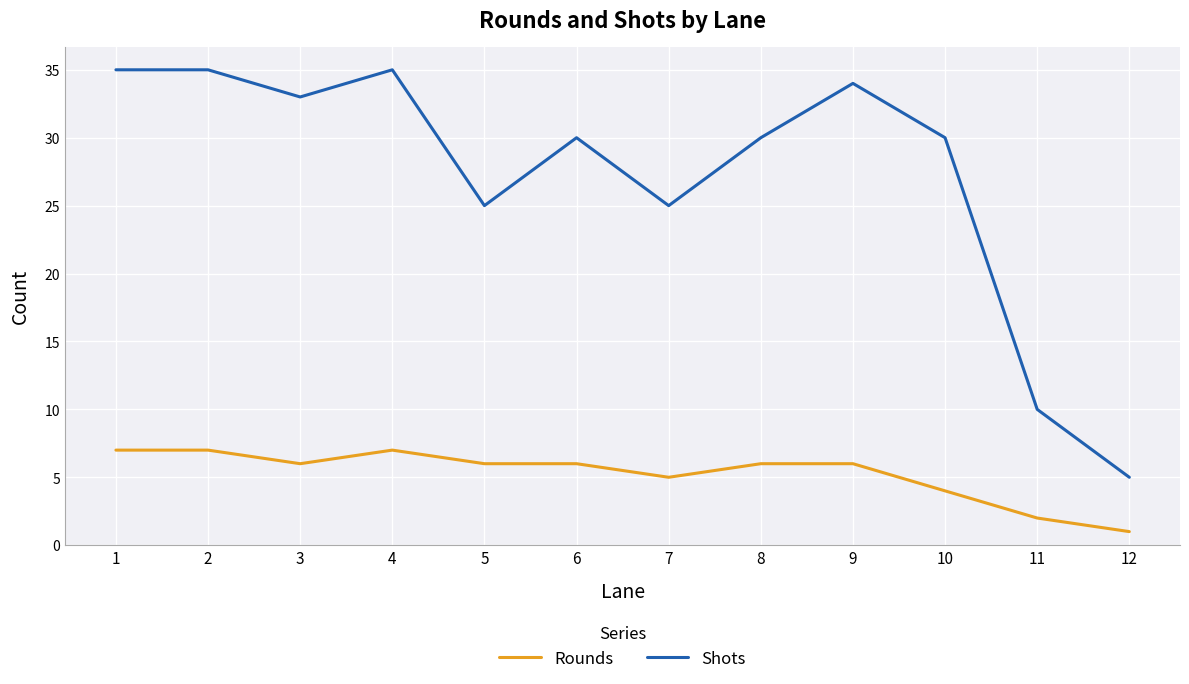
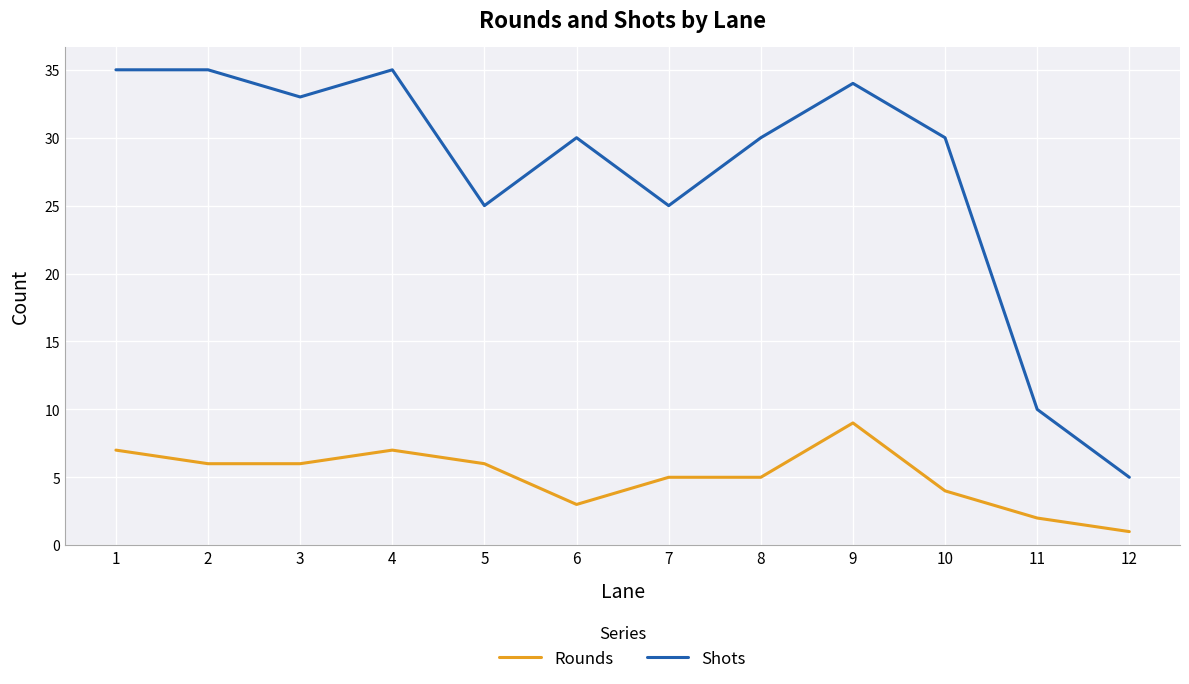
  {
    "Rounds": {
      "1": 7,
-     "2": 7,
+     "2": 6,
      "3": 6,
      "4": 7,
      "5": 6,
-     "6": 6,
+     "6": 3,
      "7": 5,
-     "8": 6,
-     "9": 6,
+     "8": 5,
+     "9": 9,
      "10": 4,
      "11": 2,
      "12": 1
    },
    "Shots": {
      "1": 35,
      "2": 35,
      "3": 33,
      "4": 35,
      "5": 25,
      "6": 30,
      "7": 25,
      "8": 30,
      "9": 34,
      "10": 30,
      "11": 10,
      "12": 5
    }
  }
